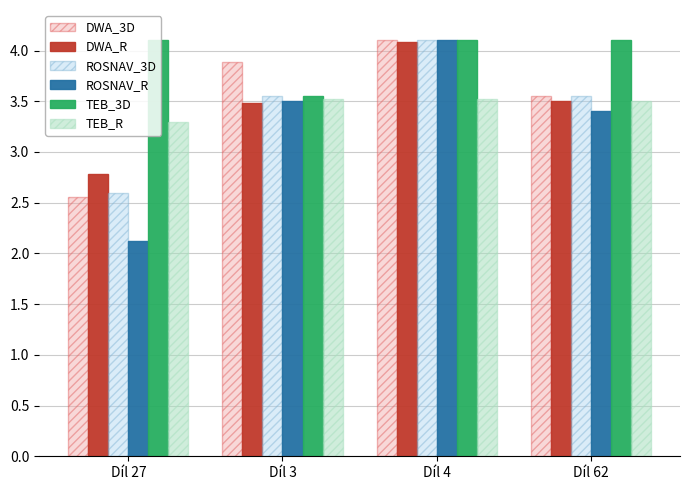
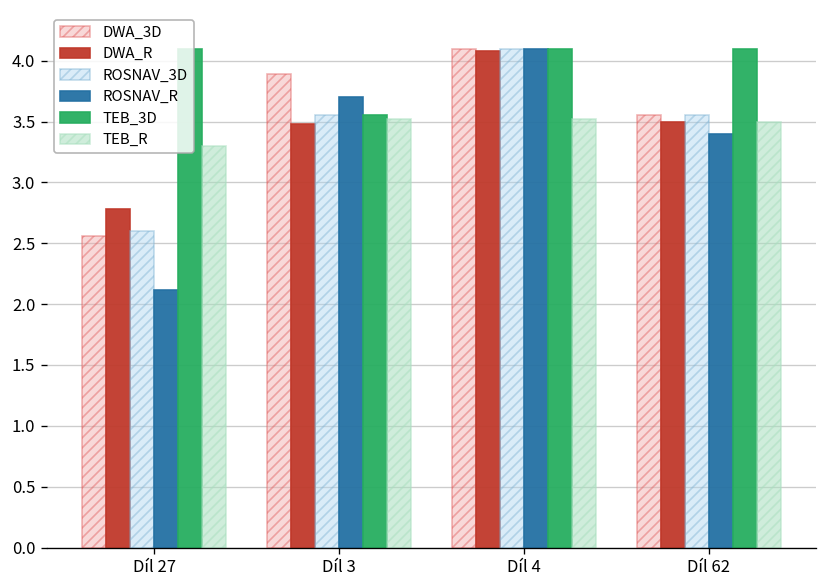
  {
    "DWA_3D": {
      "Díl 27": 2.56,
      "Díl 3": 3.9,
      "Díl 4": 4.1,
      "Díl 62": 3.55
    },
    "DWA_R": {
      "Díl 27": 2.8,
      "Díl 3": 3.5,
      "Díl 4": 4.1,
      "Díl 62": 3.5
    },
    "ROSNAV_R": {
      "Díl 27": 2.1,
-     "Díl 3": 3.5,
+     "Díl 3": 3.7,
      "Díl 4": 4.1,
      "Díl 62": 3.4
    },
    "TEB_3D": {
      "Díl 3": 3.55,
      "Díl 4": 4.1,
      "Díl 62": 4.1
    }
  }
